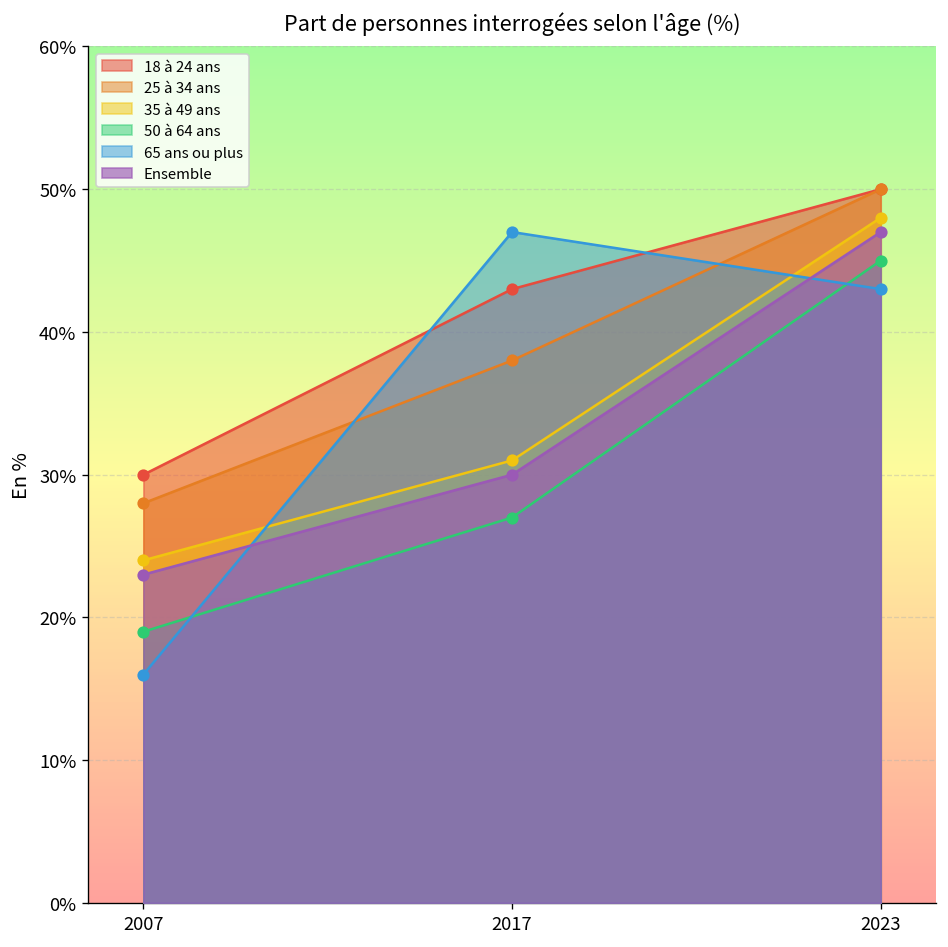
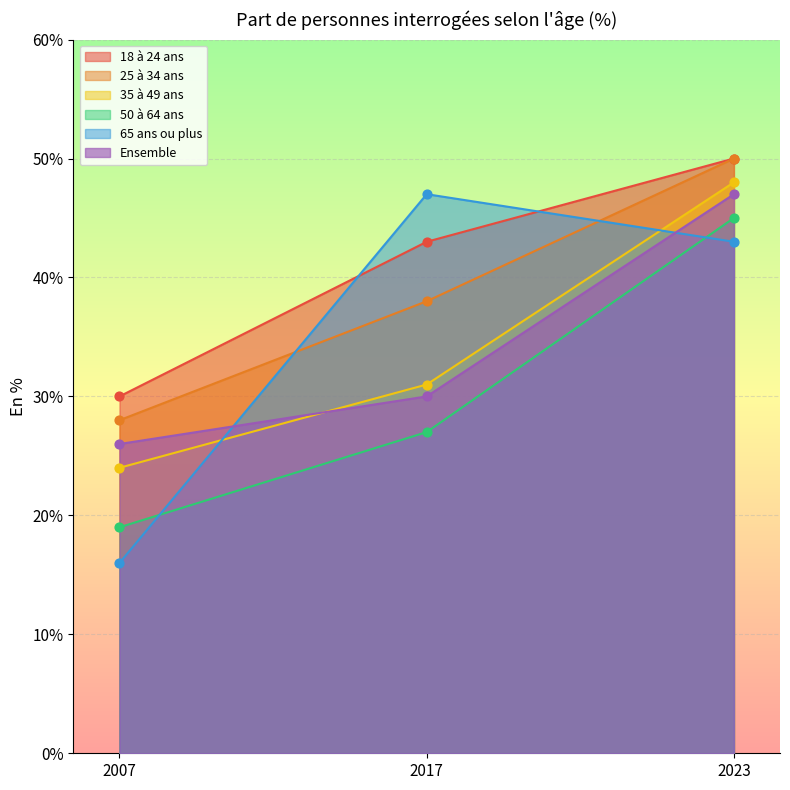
  {
    "50 à 64 ans": {
      "2007": "19%",
      "2017": "27%",
      "2023": "45%"
    },
    "65 ans ou plus": {
      "2007": "16%",
      "2017": "47%",
      "2023": "43%"
    },
    "Ensemble": {
-     "2007": "23%",
+     "2007": "26%",
      "2017": "30%",
      "2023": "47%"
    }
  }
